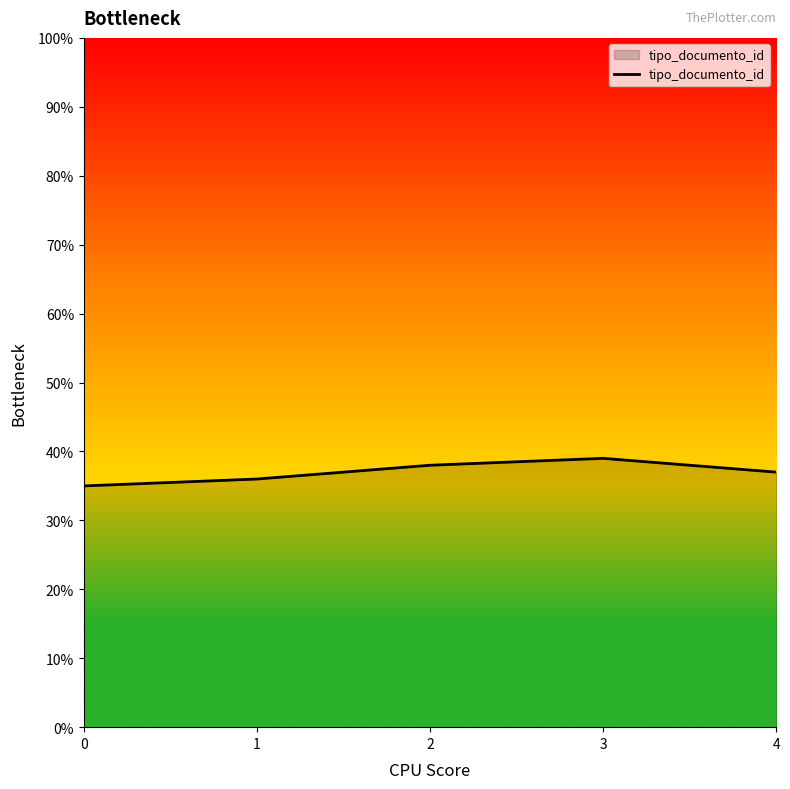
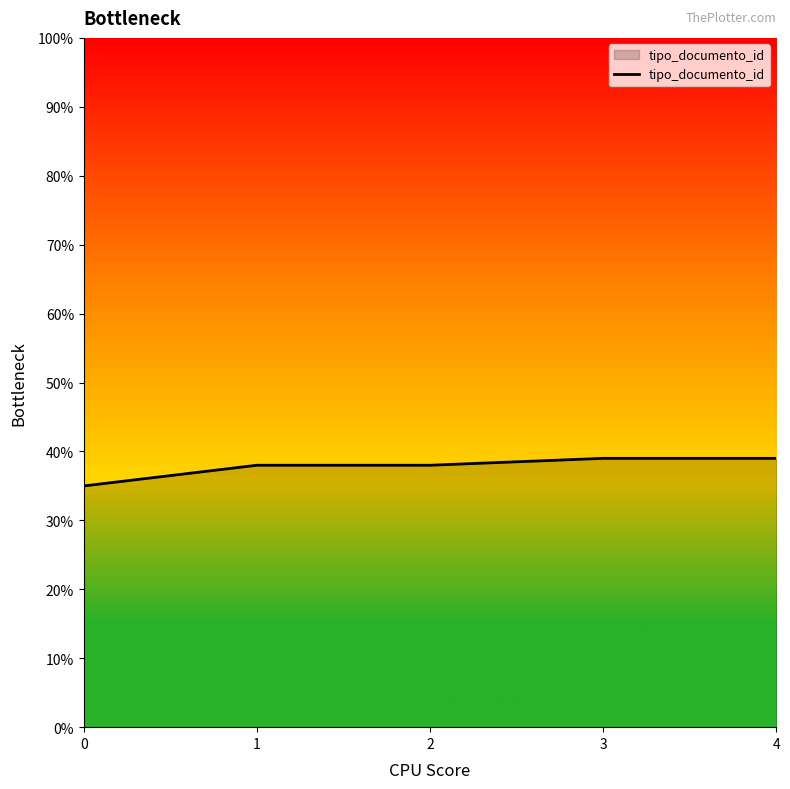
  {
    "0": "35%",
-   "1": "36%",
+   "1": "38%",
    "2": "38%",
    "3": "39%",
-   "4": "37%"
+   "4": "39%"
  }
